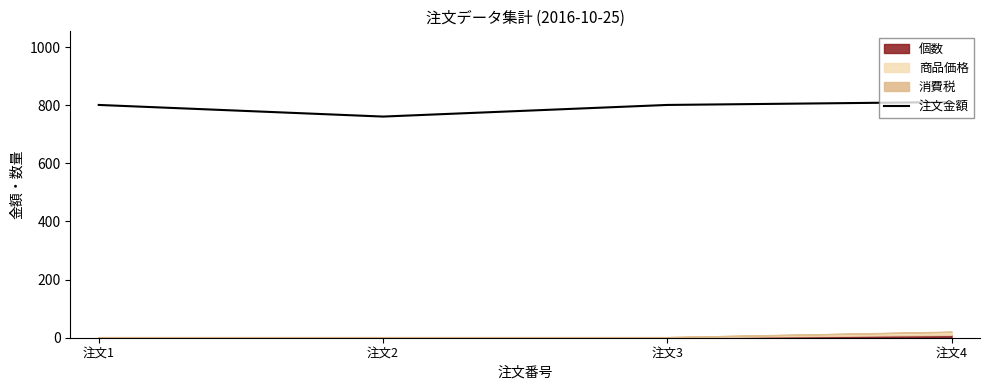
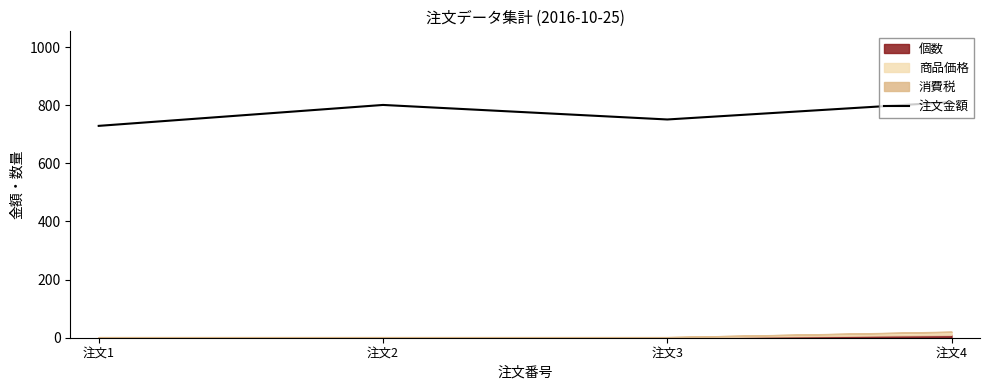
  {
    "注文金額": {
-     "注文1": 800,
-     "注文2": 760,
-     "注文3": 800
+     "注文1": 730,
+     "注文2": 800,
+     "注文3": 750
    },
    "個数": {
      "注文4": 10
    },
    "消費税": {
      "注文4": 10
    }
  }
